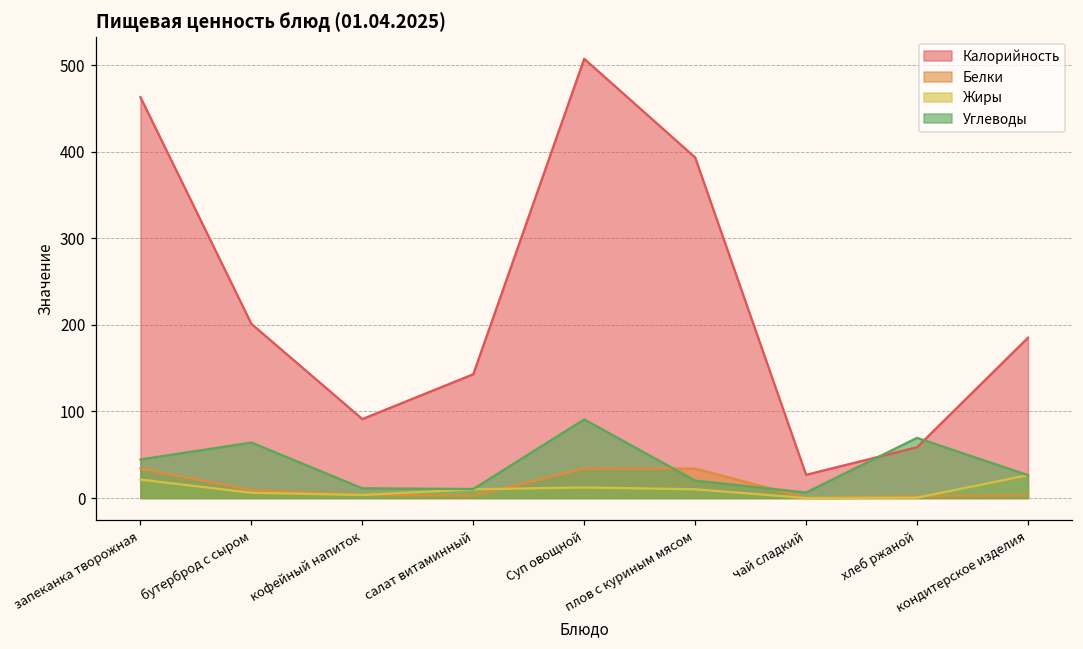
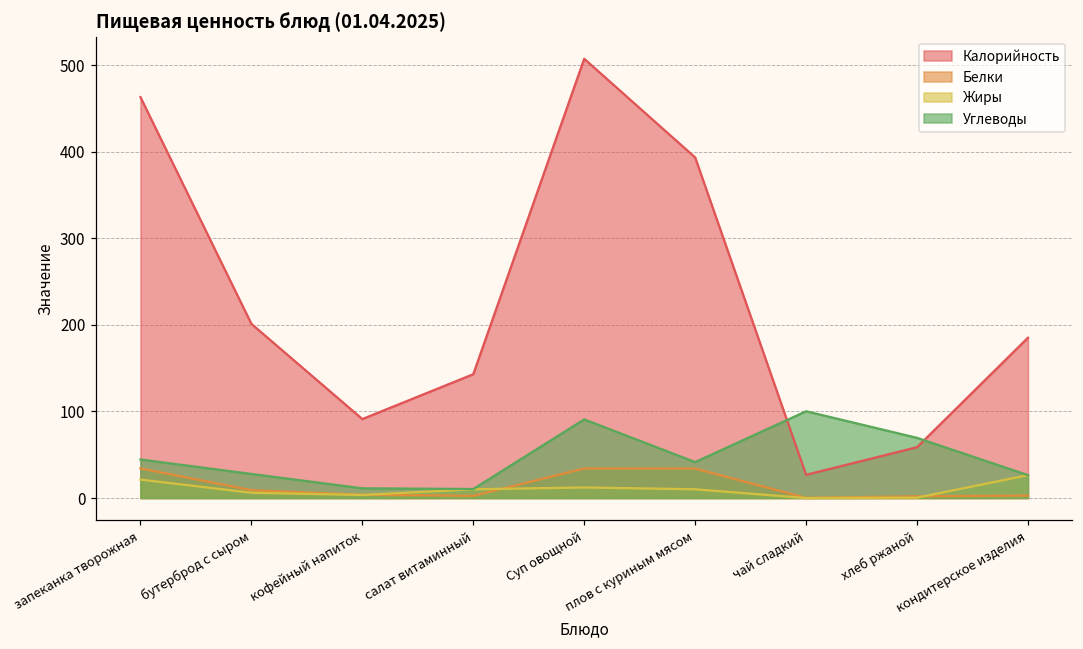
  {
    "Углеводы": {
      "запеканка творожная": 40,
-     "бутерброд с сыром": 60,
+     "бутерброд с сыром": 30,
      "кофейный напиток": 10,
      "Суп овощной": 90,
-     "плов с куриным мясом": 20,
-     "чай сладкий": 10,
+     "плов с куриным мясом": 40,
+     "чай сладкий": 100,
      "хлеб ржаной": 70
    }
  }
